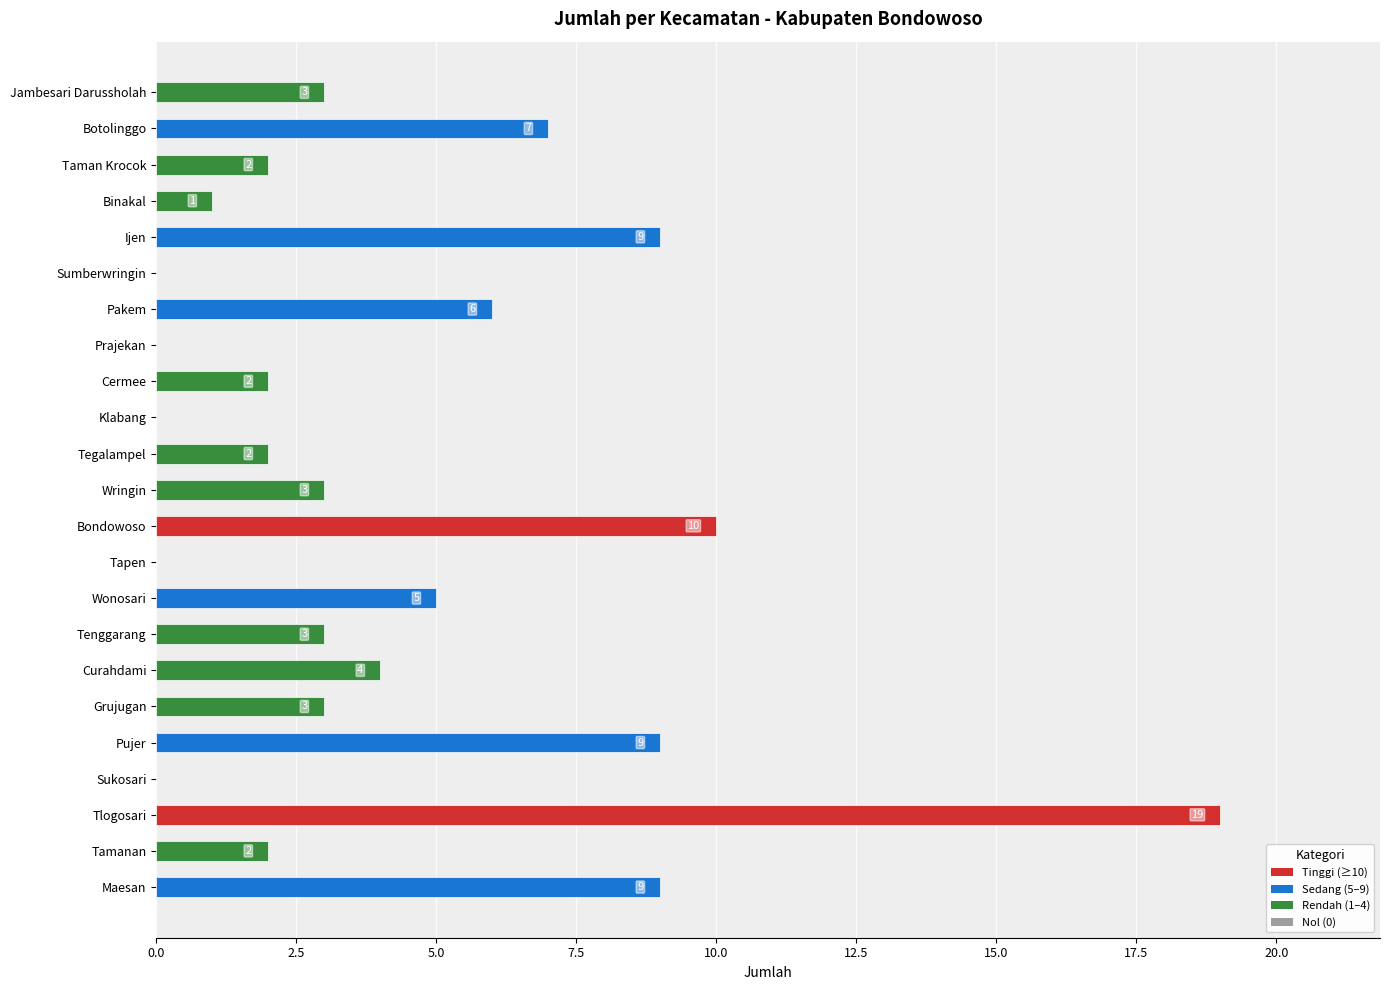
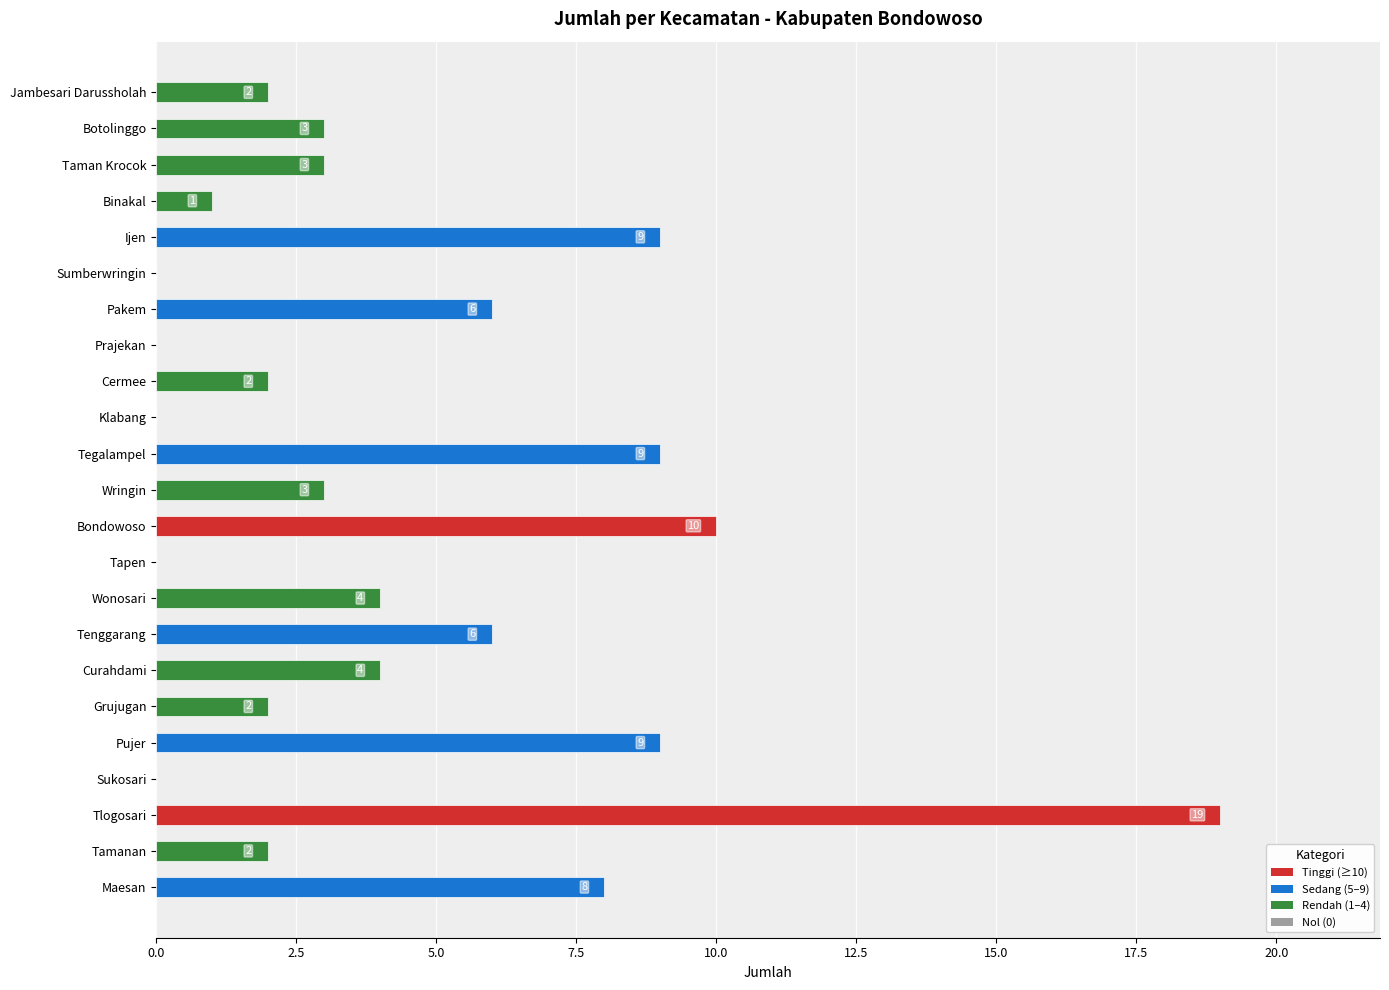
  {
-   "Jambesari Darussholah": 3,
-   "Botolinggo": 7,
-   "Taman Krocok": 2,
-   "Tegalampel": 2,
-   "Wonosari": 5,
-   "Tenggarang": 3,
-   "Grujugan": 3,
-   "Maesan": 9
+   "Jambesari Darussholah": 2,
+   "Botolinggo": 3,
+   "Taman Krocok": 3,
+   "Tegalampel": 9,
+   "Wonosari": 4,
+   "Tenggarang": 6,
+   "Grujugan": 2,
+   "Maesan": 8
  }
